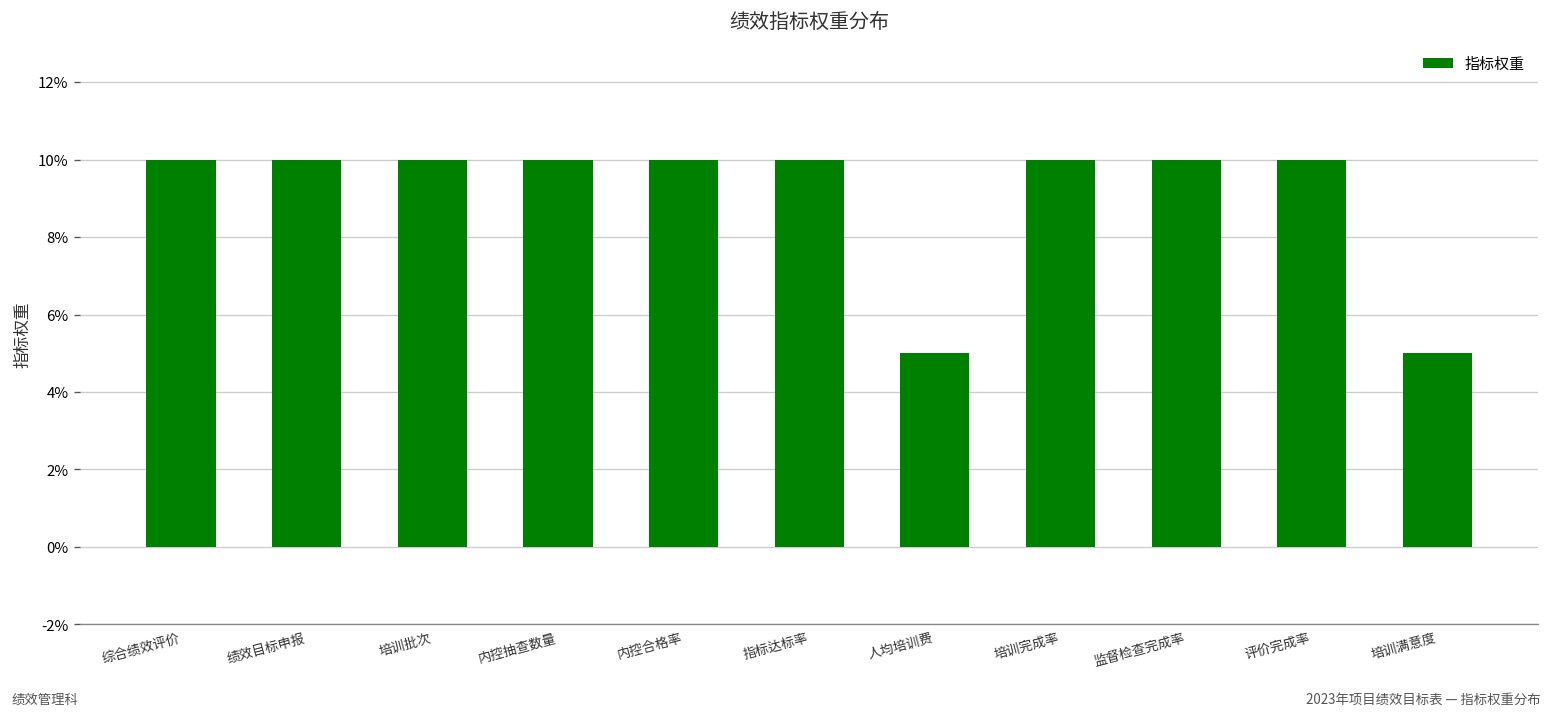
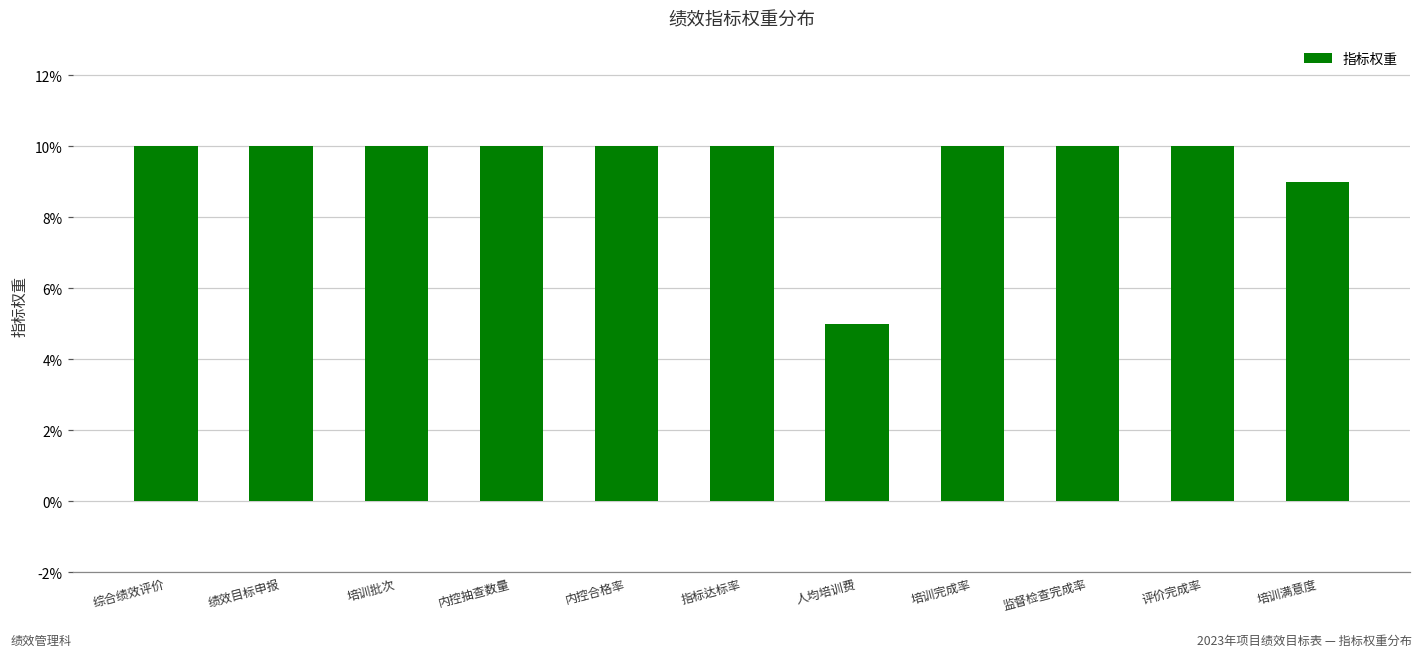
  {
    "综合绩效评价": "10%",
    "绩效目标申报": "10%",
    "培训批次": "10%",
    "内控抽查数量": "10%",
    "内控合格率": "10%",
    "指标达标率": "10%",
    "人均培训费": "5%",
    "培训完成率": "10%",
    "监督检查完成率": "10%",
    "评价完成率": "10%",
-   "培训满意度": "5%"
+   "培训满意度": "9%"
  }
